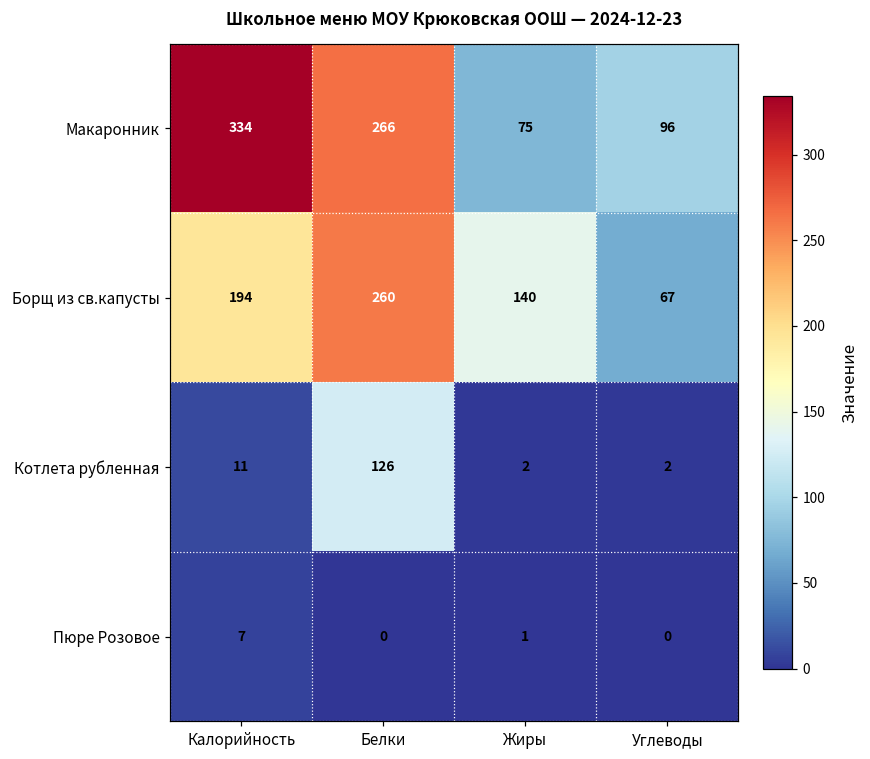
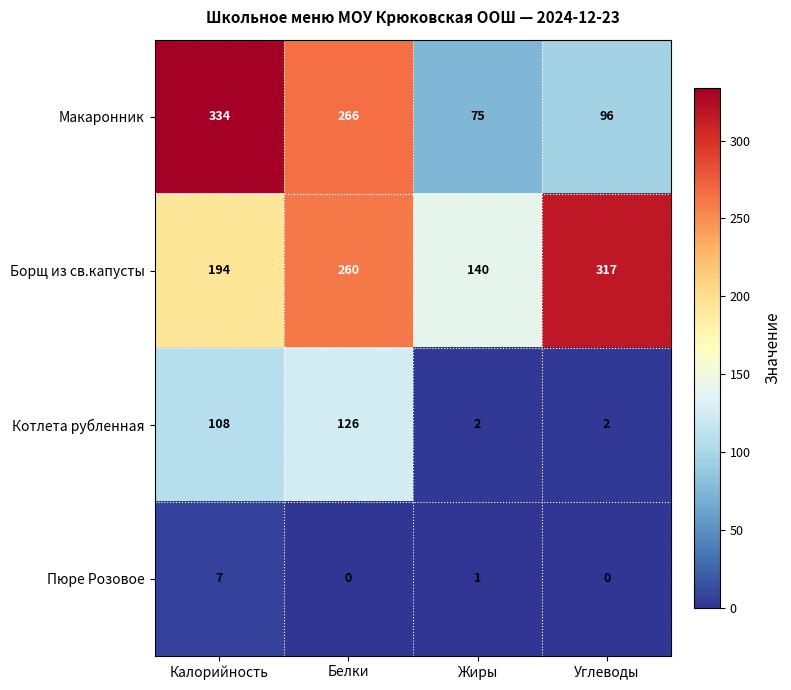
  {
    "Макаронник": {
      "Калорийность": 334,
      "Белки": 266,
      "Жиры": 75,
      "Углеводы": 96
    },
    "Борщ из св.капусты": {
      "Калорийность": 194,
      "Белки": 260,
      "Жиры": 140,
-     "Углеводы": 67
+     "Углеводы": 317
    },
    "Котлета рубленная": {
-     "Калорийность": 11,
+     "Калорийность": 108,
      "Белки": 126,
      "Жиры": 2,
      "Углеводы": 2
    },
    "Пюре Розовое": {
      "Калорийность": 7,
      "Белки": 0,
      "Жиры": 1,
      "Углеводы": 0
    }
  }
